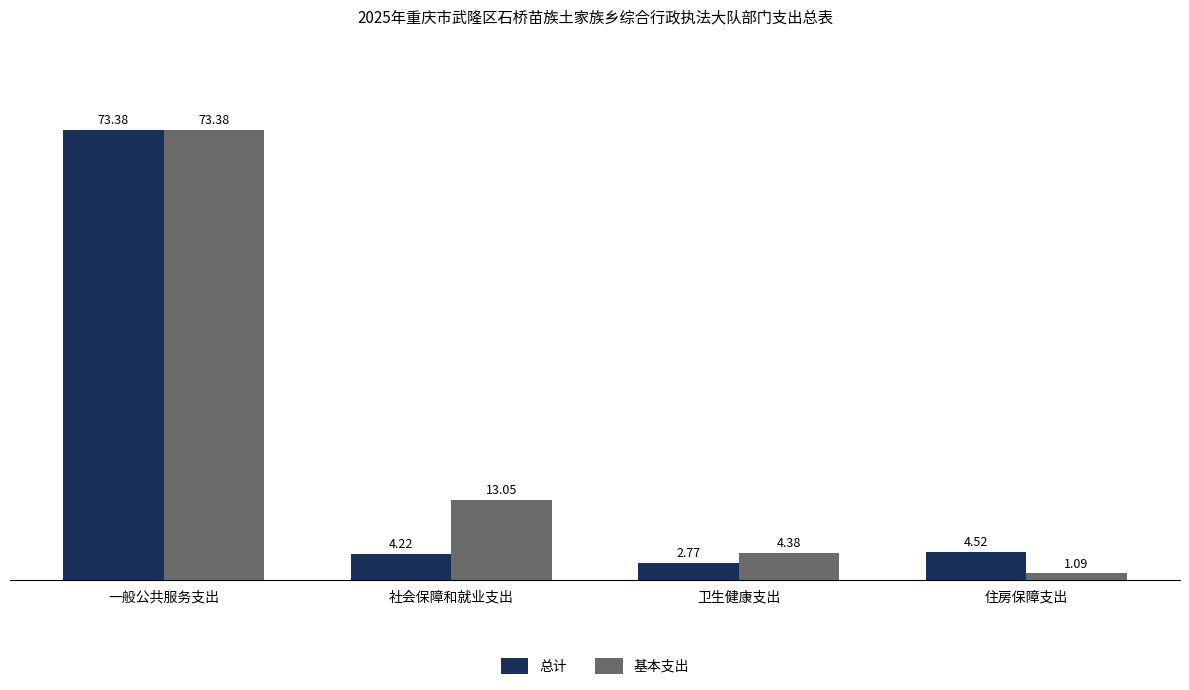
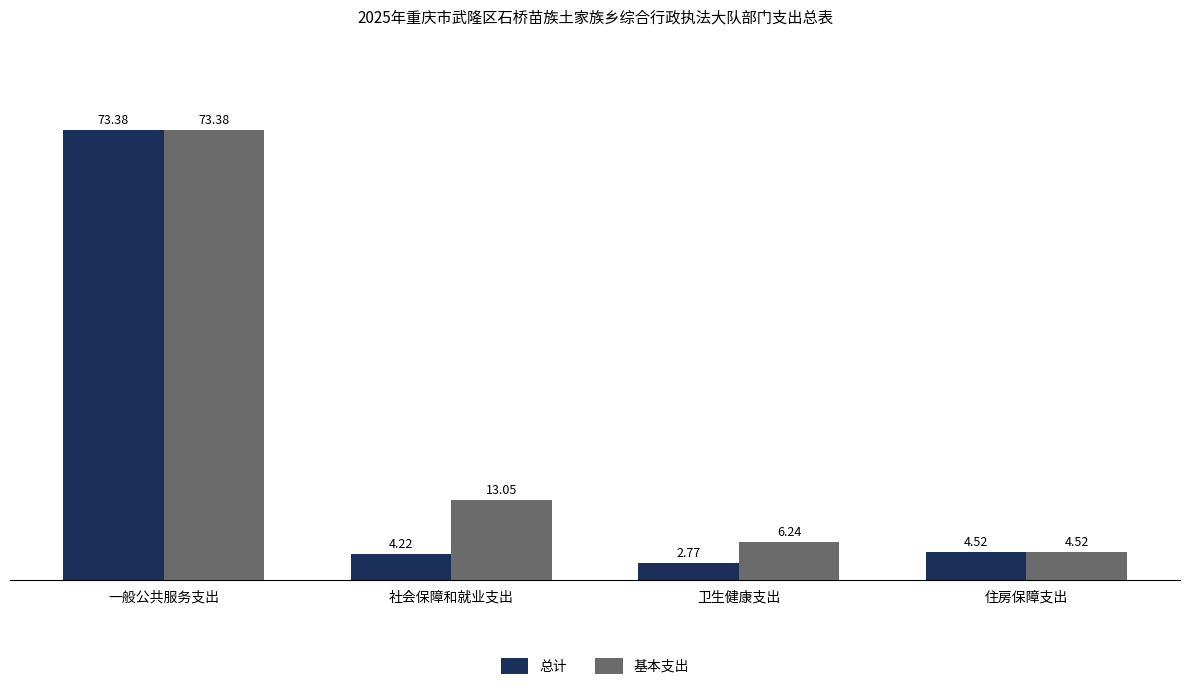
  {
    "总计": {
      "一般公共服务支出": 73.38,
      "社会保障和就业支出": 4.22,
      "卫生健康支出": 2.77,
      "住房保障支出": 4.52
    },
    "基本支出": {
      "一般公共服务支出": 73.38,
      "社会保障和就业支出": 13.05,
-     "卫生健康支出": 4.38,
-     "住房保障支出": 1.09
+     "卫生健康支出": 6.24,
+     "住房保障支出": 4.52
    }
  }
